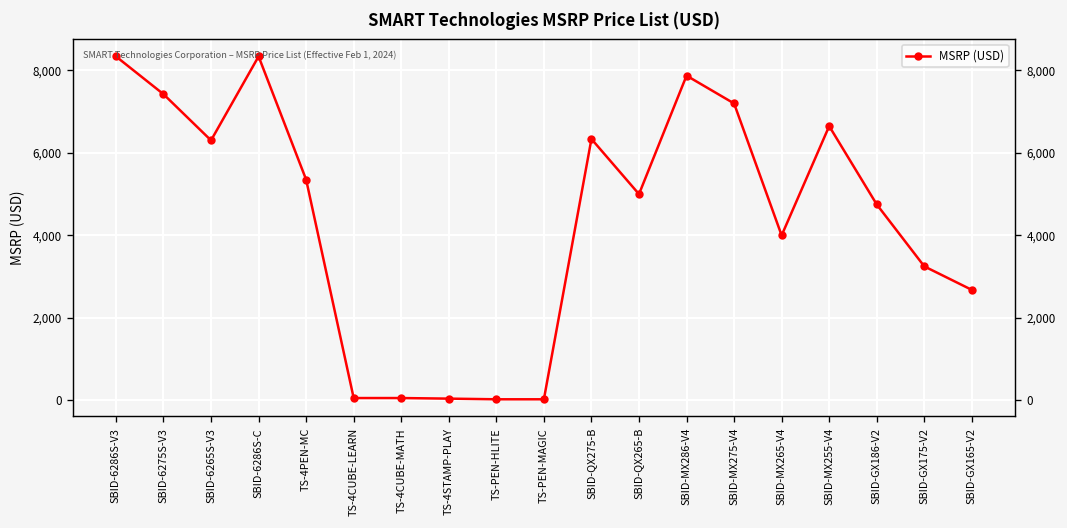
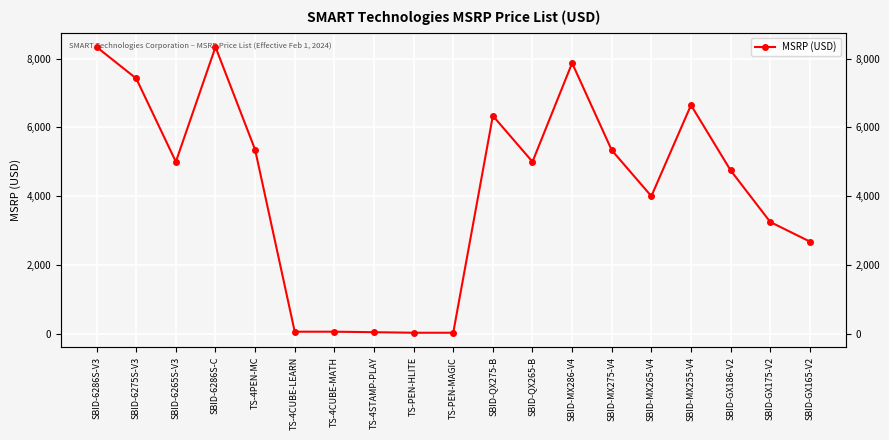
  {
    "SBID-6275S-V3": "7,400",
-   "SBID-6265S-V3": "6,300",
+   "SBID-6265S-V3": "5,000",
    "TS-4PEN-MC": "5,400",
    "TS-4CUBE-LEARN": "100",
    "TS-4CUBE-MATH": "100",
    "TS-4STAMP-PLAY": "0",
    "TS-PEN-HLITE": "0",
    "TS-PEN-MAGIC": "0",
    "SBID-QX275-B": "6,300",
    "SBID-QX265-B": "5,000",
    "SBID-MX286-V4": "7,900",
-   "SBID-MX275-V4": "7,200",
+   "SBID-MX275-V4": "5,300",
    "SBID-MX265-V4": "4,000",
    "SBID-MX255-V4": "6,600",
    "SBID-GX186-V2": "4,700",
    "SBID-GX175-V2": "3,200",
    "SBID-GX165-V2": "2,700"
  }
